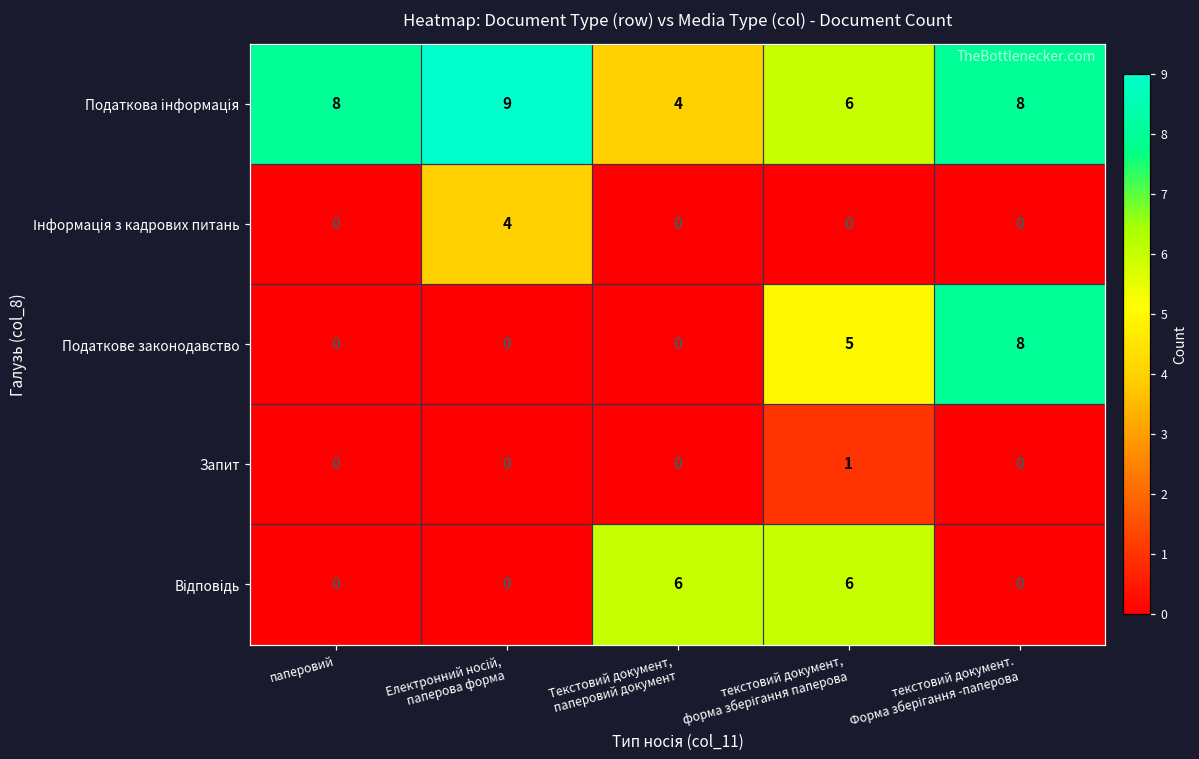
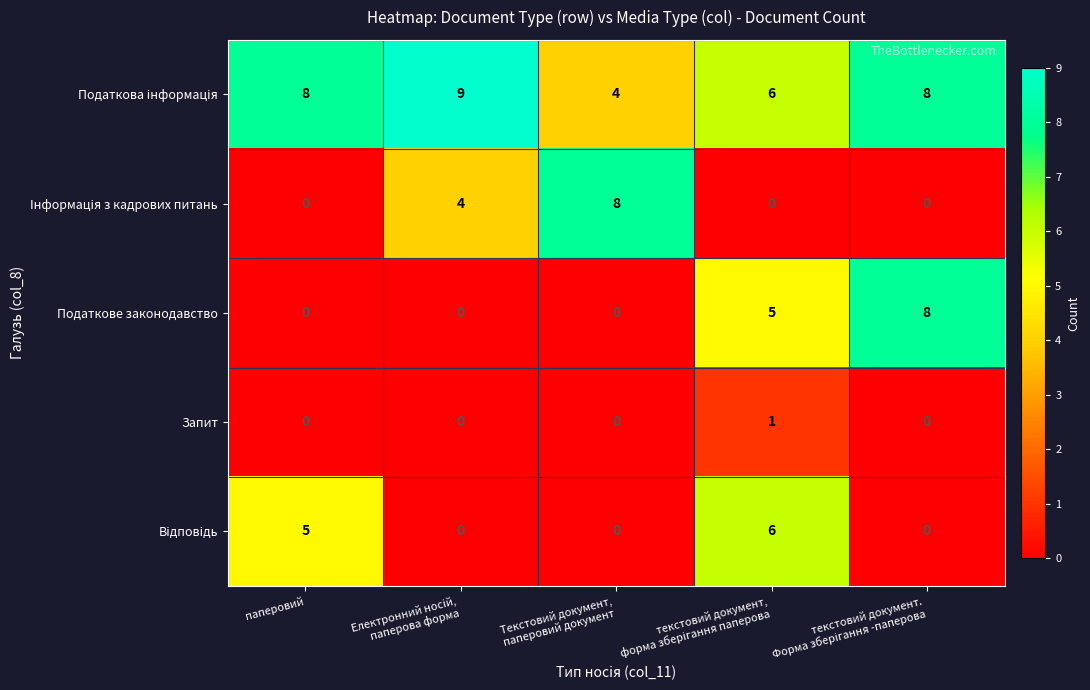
  {
    "Податкова інформація": {
      "паперовий": 8,
      "Електронний носій, паперова форма": 9,
      "Текстовий документ, паперовий документ": 4,
      "текстовий документ, форма зберігання паперова": 6
    },
    "Інформація з кадрових питань": {
      "паперовий": 0,
      "Електронний носій, паперова форма": 4,
-     "Текстовий документ, паперовий документ": 0,
+     "Текстовий документ, паперовий документ": 8,
      "текстовий документ, форма зберігання паперова": 0,
      "текстовий документ. Форма зберігання -паперова": 0
    },
    "Податкове законодавство": {
      "паперовий": 0,
      "Електронний носій, паперова форма": 0,
      "Текстовий документ, паперовий документ": 0,
      "текстовий документ, форма зберігання паперова": 5,
      "текстовий документ. Форма зберігання -паперова": 8
    },
    "Запит": {
      "паперовий": 0,
      "Електронний носій, паперова форма": 0,
      "Текстовий документ, паперовий документ": 0,
      "текстовий документ, форма зберігання паперова": 1,
      "текстовий документ. Форма зберігання -паперова": 0
    },
    "Відповідь": {
-     "паперовий": 0,
+     "паперовий": 5,
      "Електронний носій, паперова форма": 0,
-     "Текстовий документ, паперовий документ": 6,
+     "Текстовий документ, паперовий документ": 0,
      "текстовий документ, форма зберігання паперова": 6,
      "текстовий документ. Форма зберігання -паперова": 0
    }
  }
